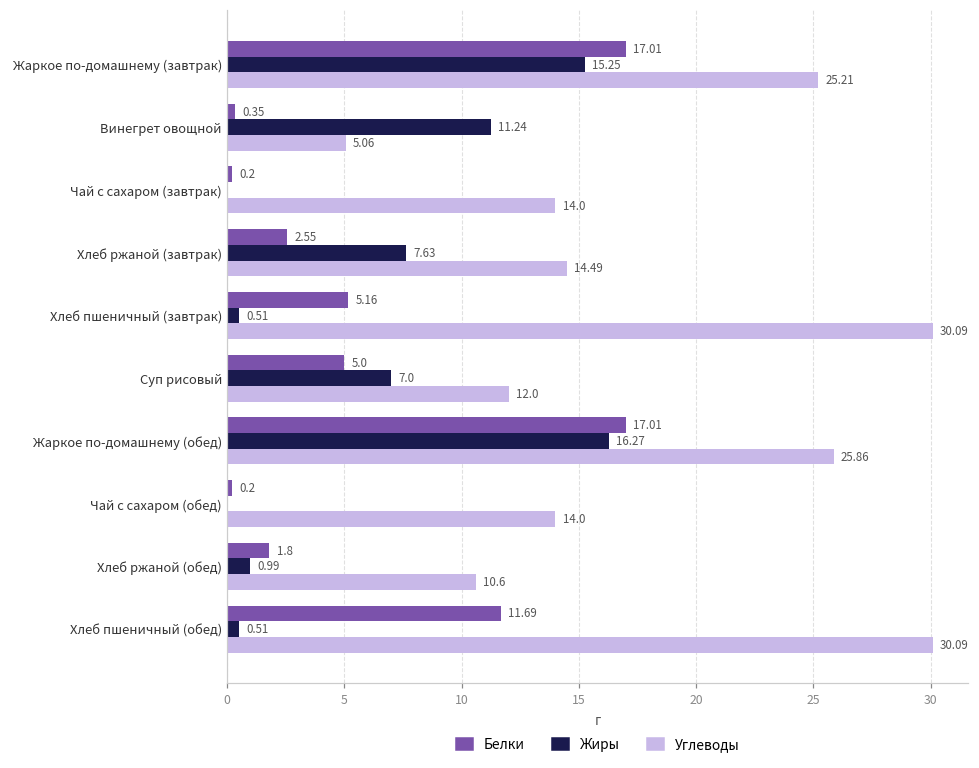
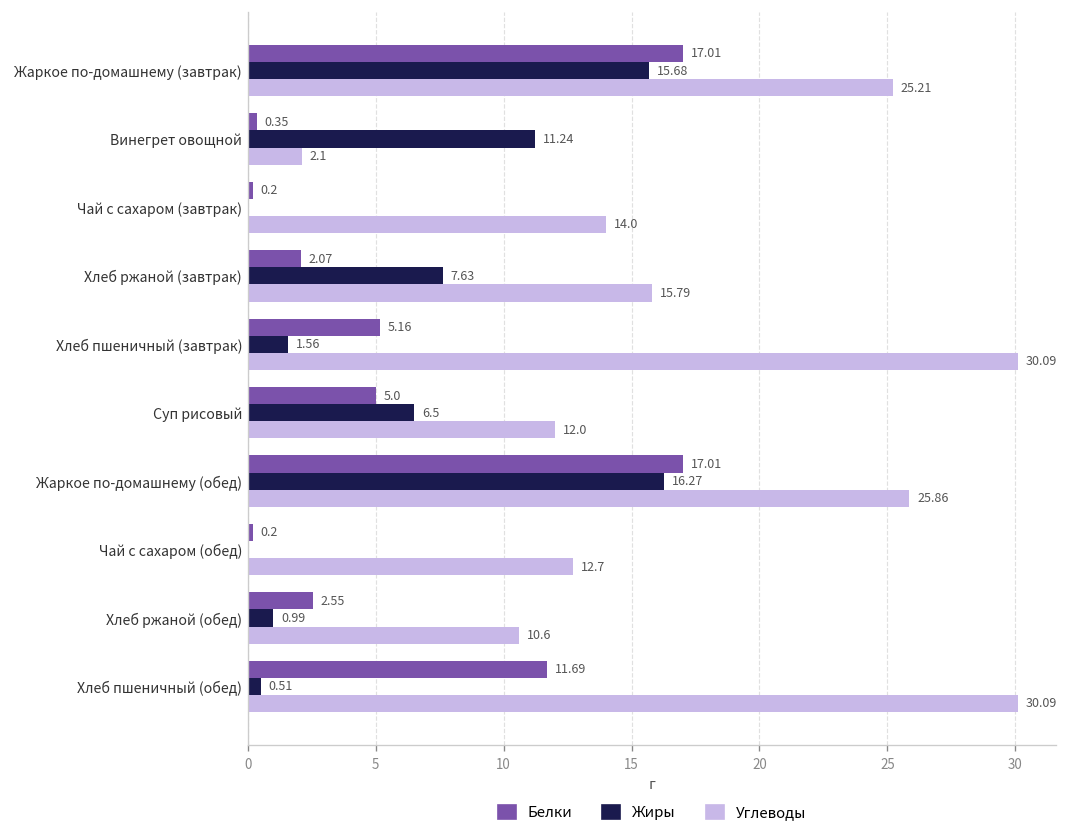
  {
    "Белки": {
      "Жаркое по-домашнему (завтрак)": 17.01,
      "Винегрет овощной": 0.35,
      "Чай с сахаром (завтрак)": 0.2,
-     "Хлеб ржаной (завтрак)": 2.55,
+     "Хлеб ржаной (завтрак)": 2.07,
      "Хлеб пшеничный (завтрак)": 5.16,
      "Суп рисовый": 5.0,
      "Жаркое по-домашнему (обед)": 17.01,
      "Чай с сахаром (обед)": 0.2,
-     "Хлеб ржаной (обед)": 1.8,
+     "Хлеб ржаной (обед)": 2.55,
      "Хлеб пшеничный (обед)": 11.69
    },
    "Жиры": {
-     "Жаркое по-домашнему (завтрак)": 15.25,
+     "Жаркое по-домашнему (завтрак)": 15.68,
      "Винегрет овощной": 11.24,
      "Хлеб ржаной (завтрак)": 7.63,
-     "Хлеб пшеничный (завтрак)": 0.51,
-     "Суп рисовый": 7.0,
+     "Хлеб пшеничный (завтрак)": 1.56,
+     "Суп рисовый": 6.5,
      "Жаркое по-домашнему (обед)": 16.27,
      "Хлеб ржаной (обед)": 0.99,
      "Хлеб пшеничный (обед)": 0.51
    },
    "Углеводы": {
      "Жаркое по-домашнему (завтрак)": 25.21,
-     "Винегрет овощной": 5.06,
+     "Винегрет овощной": 2.1,
      "Чай с сахаром (завтрак)": 14.0,
-     "Хлеб ржаной (завтрак)": 14.49,
+     "Хлеб ржаной (завтрак)": 15.79,
      "Хлеб пшеничный (завтрак)": 30.09,
      "Суп рисовый": 12.0,
      "Жаркое по-домашнему (обед)": 25.86,
-     "Чай с сахаром (обед)": 14.0,
+     "Чай с сахаром (обед)": 12.7,
      "Хлеб ржаной (обед)": 10.6,
      "Хлеб пшеничный (обед)": 30.09
    }
  }
